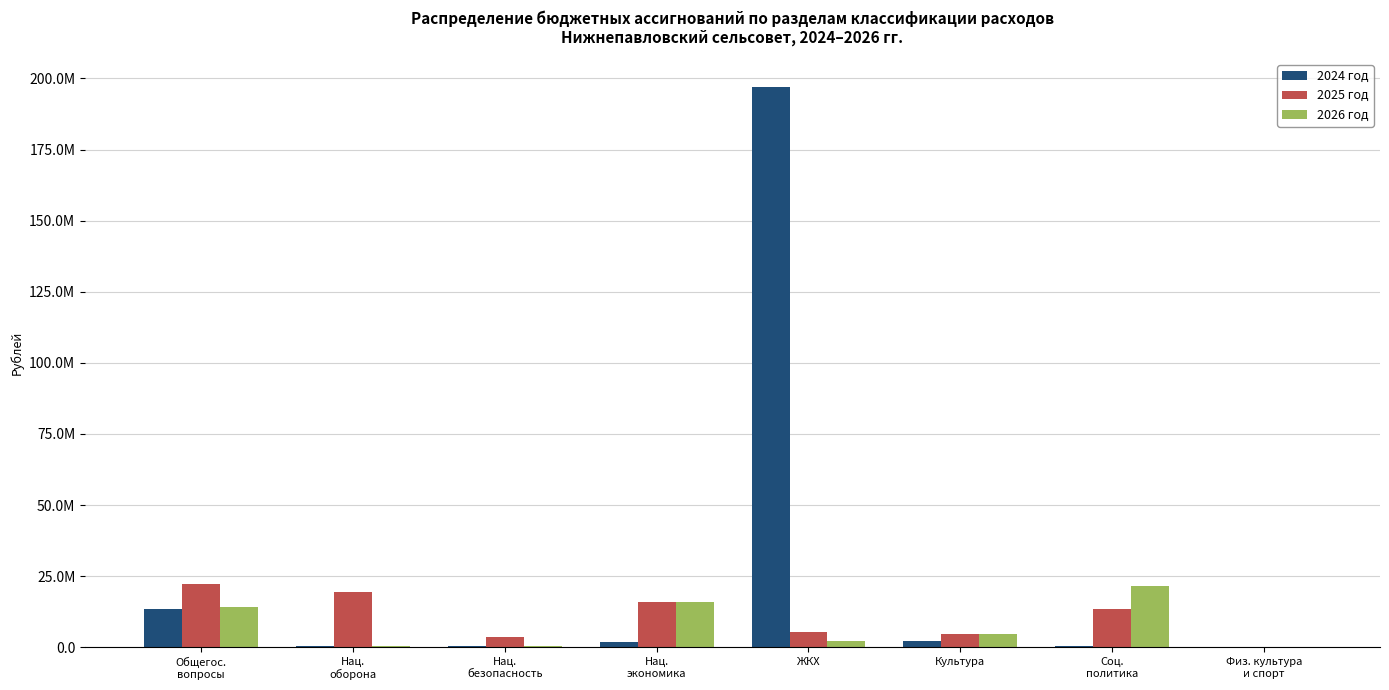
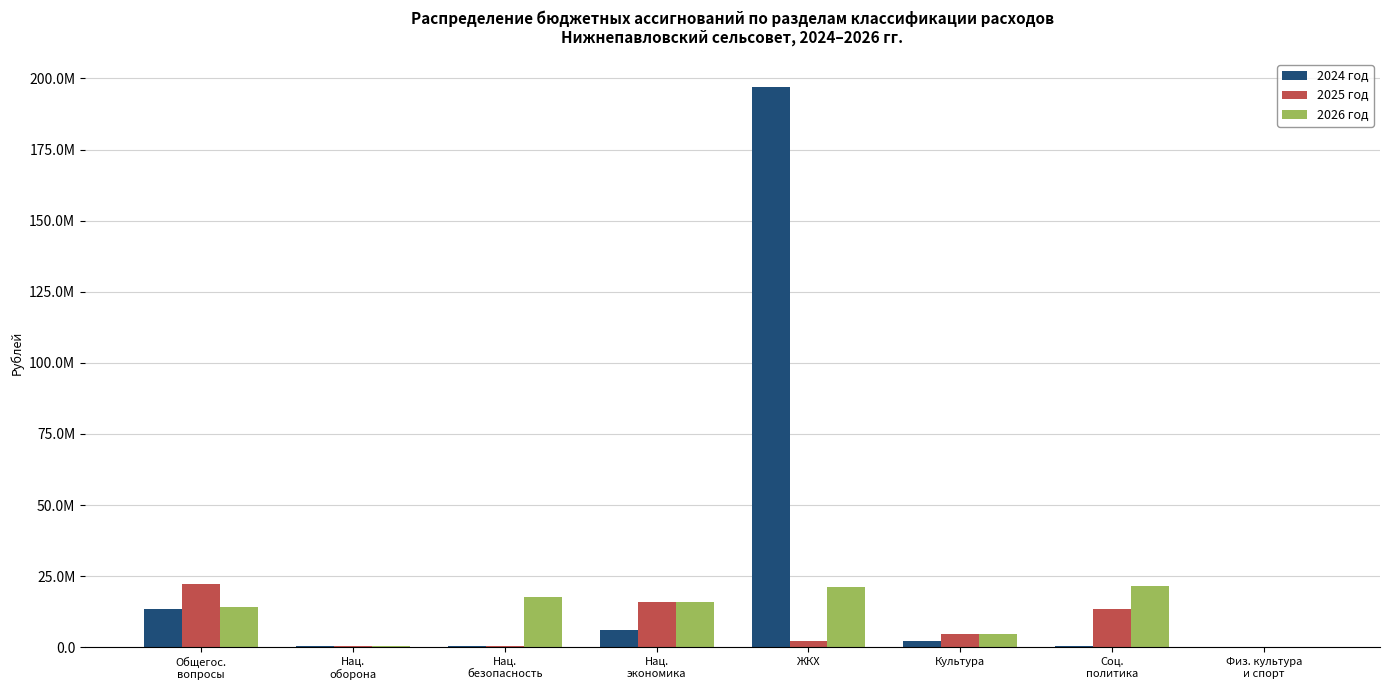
  {
    "2024 год": {
      "Общегос. вопросы": 14000000,
-     "Нац. экономика": 2000000,
+     "Нац. экономика": 6000000,
      "ЖКХ": 197000000,
      "Культура": 2000000
    },
    "2025 год": {
      "Общегос. вопросы": 22000000,
-     "Нац. оборона": 19000000,
-     "Нац. безопасность": 4000000,
+     "Нац. оборона": 0,
+     "Нац. безопасность": 0,
      "Нац. экономика": 16000000,
-     "ЖКХ": 5000000,
+     "ЖКХ": 2000000,
      "Культура": 4000000,
      "Соц. политика": 13000000
    },
    "2026 год": {
      "Общегос. вопросы": 14000000,
-     "Нац. безопасность": 0,
+     "Нац. безопасность": 18000000,
      "Нац. экономика": 16000000,
-     "ЖКХ": 2000000,
+     "ЖКХ": 21000000,
      "Культура": 4000000,
      "Соц. политика": 22000000
    }
  }
